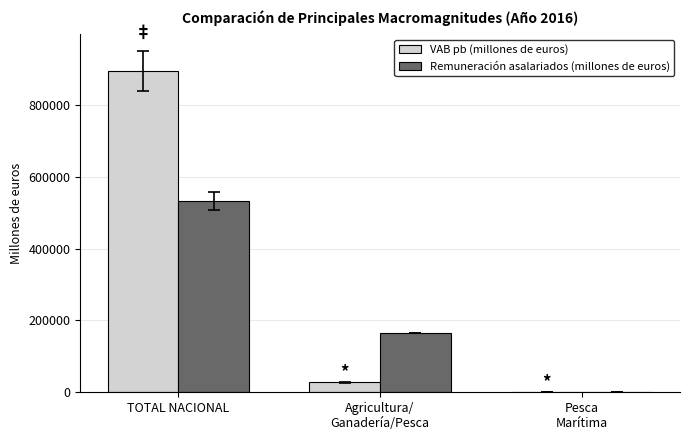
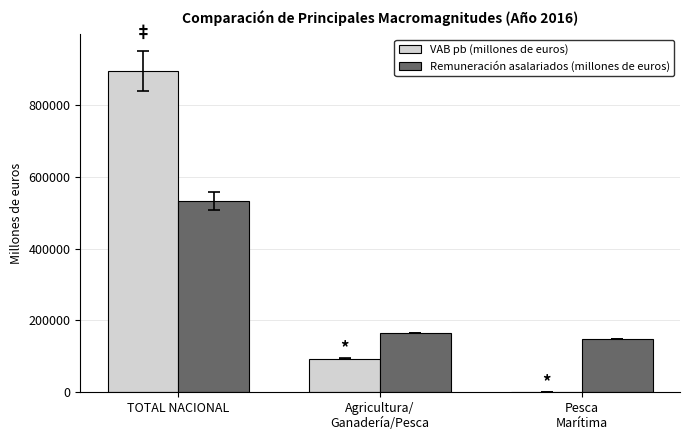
  {
    "VAB pb (millones de euros)": {
      "TOTAL NACIONAL": 900000,
-     "Agricultura/ Ganadería/Pesca": 30000
+     "Agricultura/ Ganadería/Pesca": 90000
    },
    "Remuneración asalariados (millones de euros)": {
      "TOTAL NACIONAL": 530000,
      "Agricultura/ Ganadería/Pesca": 160000,
-     "Pesca Marítima": 0
+     "Pesca Marítima": 150000
    }
  }
